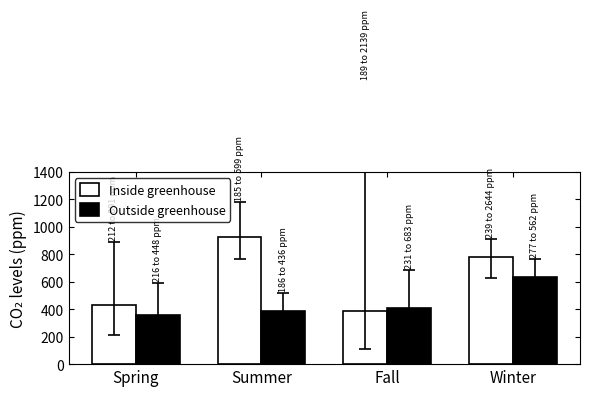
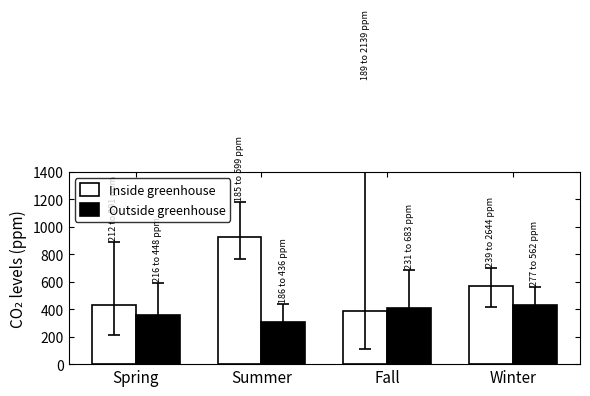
  {
    "Inside greenhouse": {
      "Spring": 430,
      "Summer": 930,
      "Fall": 390,
-     "Winter": 780
+     "Winter": 570
    },
    "Outside greenhouse": {
      "Spring": 360,
-     "Summer": 390,
+     "Summer": 310,
      "Fall": 410,
-     "Winter": 640
+     "Winter": 430
    }
  }
